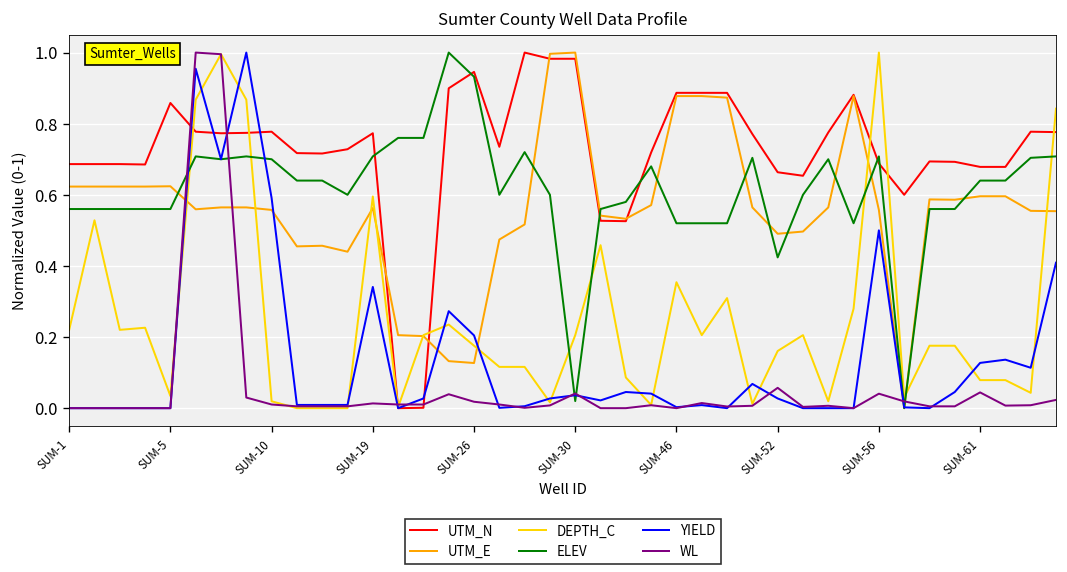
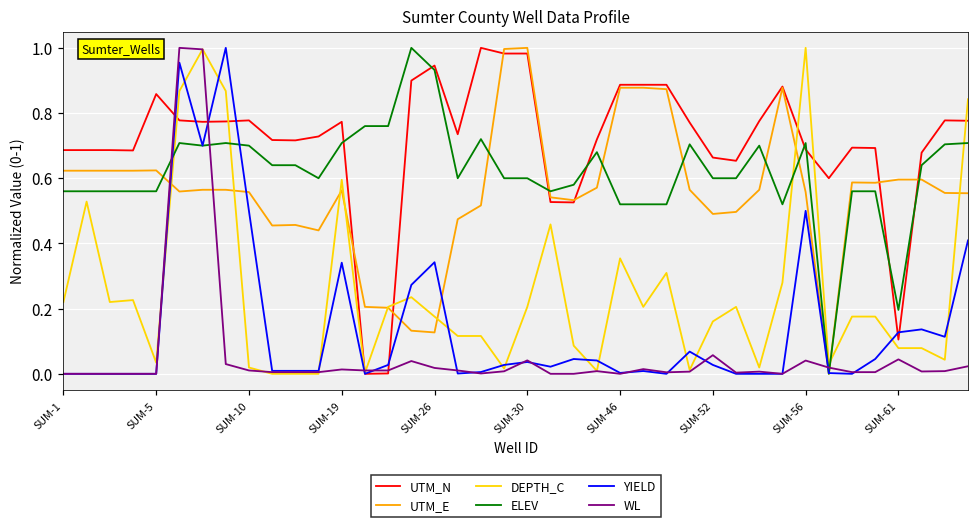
  {
    "UTM_N": {
      "SUM-1": 0.69,
      "SUM-5": 0.86,
      "SUM-10": 0.78,
      "SUM-19": 0.77,
      "SUM-26": 0.95,
      "SUM-30": 0.98,
      "SUM-46": 0.89,
      "SUM-52": 0.66,
      "SUM-56": 0.69,
-     "SUM-61": 0.68
+     "SUM-61": 0.11
    },
    "ELEV": {
      "SUM-1": 0.56,
      "SUM-5": 0.56,
      "SUM-10": 0.70,
      "SUM-19": 0.71,
      "SUM-26": 0.93,
-     "SUM-30": 0.02,
+     "SUM-30": 0.60,
      "SUM-46": 0.52,
-     "SUM-52": 0.42,
+     "SUM-52": 0.60,
      "SUM-56": 0.71,
-     "SUM-61": 0.64
+     "SUM-61": 0.20
    },
    "YIELD": {
-     "SUM-10": 0.59,
+     "SUM-10": 0.50,
      "SUM-19": 0.34,
-     "SUM-26": 0.20,
+     "SUM-26": 0.34,
      "SUM-52": 0.03,
      "SUM-56": 0.50,
      "SUM-61": 0.13
    },
    "WL": {
      "SUM-10": 0.01,
      "SUM-19": 0.01,
      "SUM-26": 0.02,
      "SUM-52": 0.06,
      "SUM-56": 0.04,
      "SUM-61": 0.04
    }
  }
